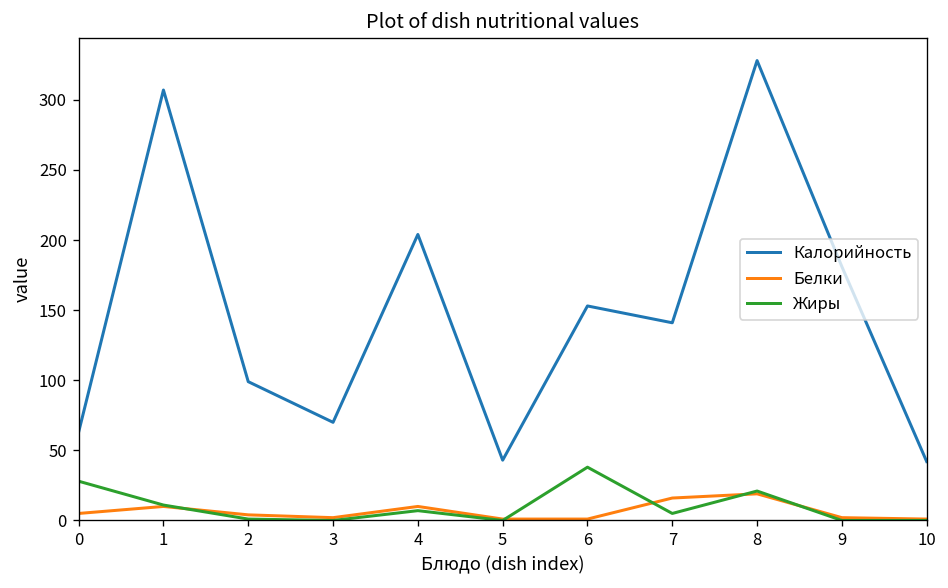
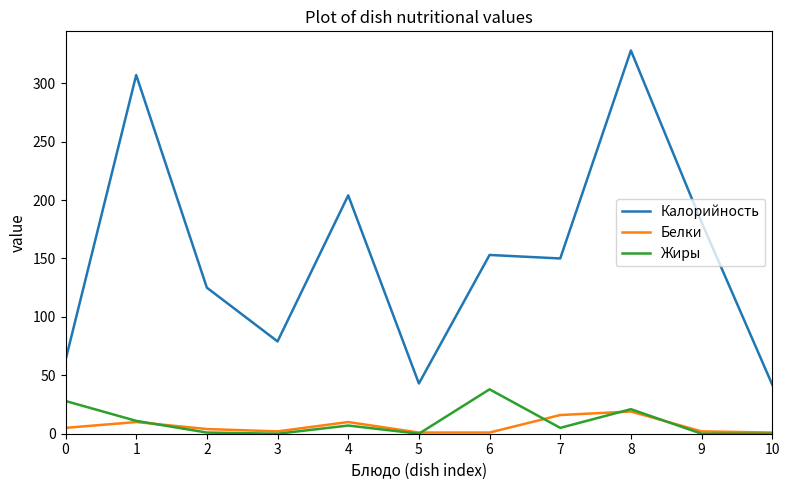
  {
    "Калорийность": {
      "0": 63,
      "1": 307,
-     "2": 99,
-     "3": 70,
+     "2": 125,
+     "3": 79,
      "4": 204,
      "5": 43,
      "6": 153,
-     "7": 141,
+     "7": 150,
      "8": 328,
      "10": 42
    },
    "Белки": {
      "0": 5,
      "2": 4,
      "4": 10,
      "6": 1,
      "7": 16
    },
    "Жиры": {
      "0": 28,
      "2": 1,
      "4": 7,
      "6": 38,
      "7": 5
    }
  }
